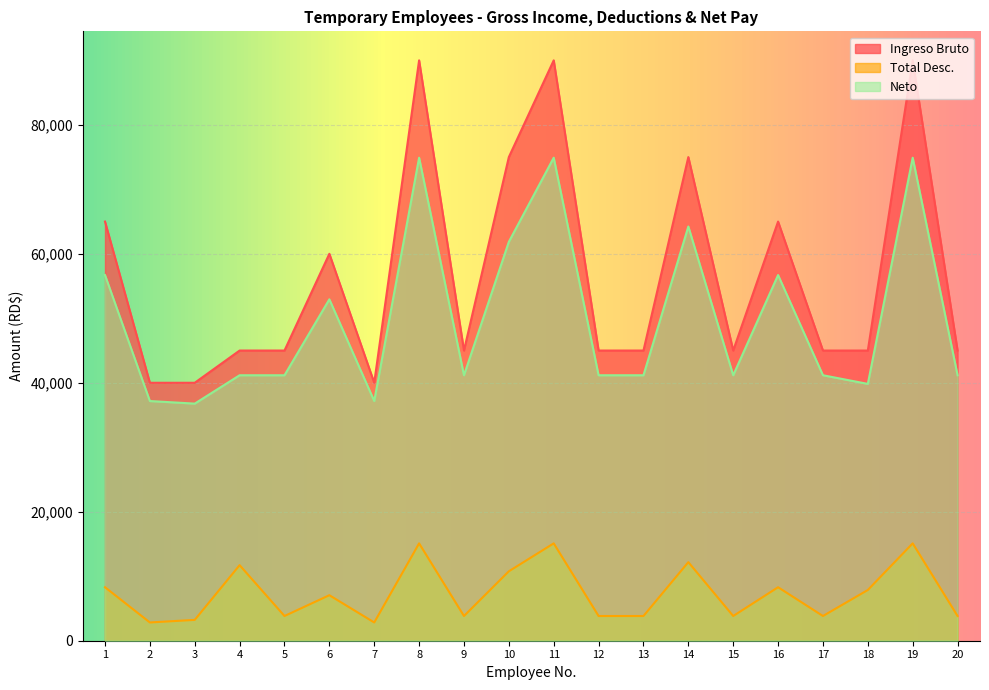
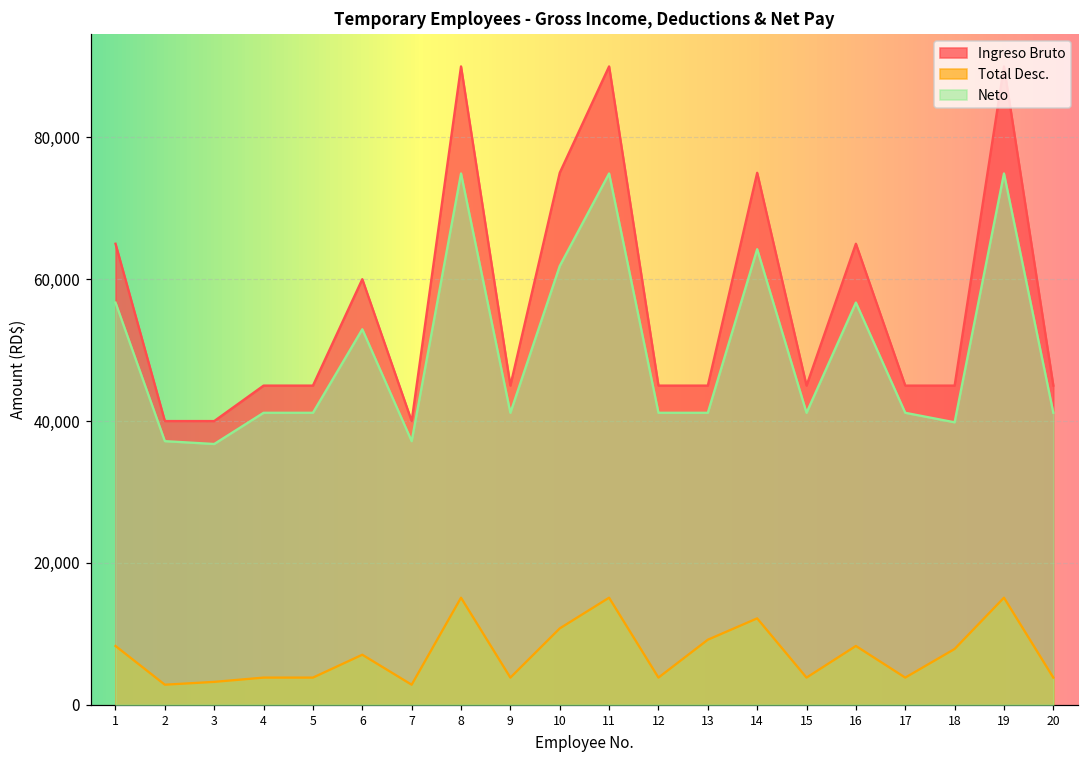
  {
    "Ingreso Bruto": {
      "1": "65,000",
      "2": "40,000",
      "3": "40,000",
      "4": "45,000",
      "5": "45,000",
      "6": "60,000",
      "7": "40,000",
      "8": "90,000",
      "9": "45,000",
      "10": "75,000",
      "11": "90,000",
      "12": "45,000",
      "13": "45,000",
      "14": "75,000",
      "15": "45,000",
      "16": "65,000",
      "17": "45,000",
      "18": "45,000",
      "20": "45,000"
    },
    "Total Desc.": {
      "1": "8,000",
      "2": "3,000",
      "3": "3,000",
-     "4": "12,000",
+     "4": "4,000",
      "5": "4,000",
      "6": "7,000",
      "7": "3,000",
      "8": "15,000",
      "9": "4,000",
      "10": "11,000",
      "11": "15,000",
      "12": "4,000",
-     "13": "4,000",
+     "13": "9,000",
      "14": "12,000",
      "15": "4,000",
      "16": "8,000",
      "17": "4,000",
      "18": "8,000",
      "19": "15,000",
      "20": "4,000"
    },
    "Neto": {
      "1": "57,000",
      "2": "37,000",
      "3": "37,000",
      "4": "41,000",
      "5": "41,000",
      "6": "53,000",
      "7": "37,000",
      "8": "75,000",
      "9": "41,000",
      "10": "62,000",
      "11": "75,000",
      "12": "41,000",
      "13": "41,000",
      "14": "64,000",
      "15": "41,000",
      "16": "57,000",
      "17": "41,000",
      "18": "40,000",
      "19": "75,000",
      "20": "41,000"
    }
  }
